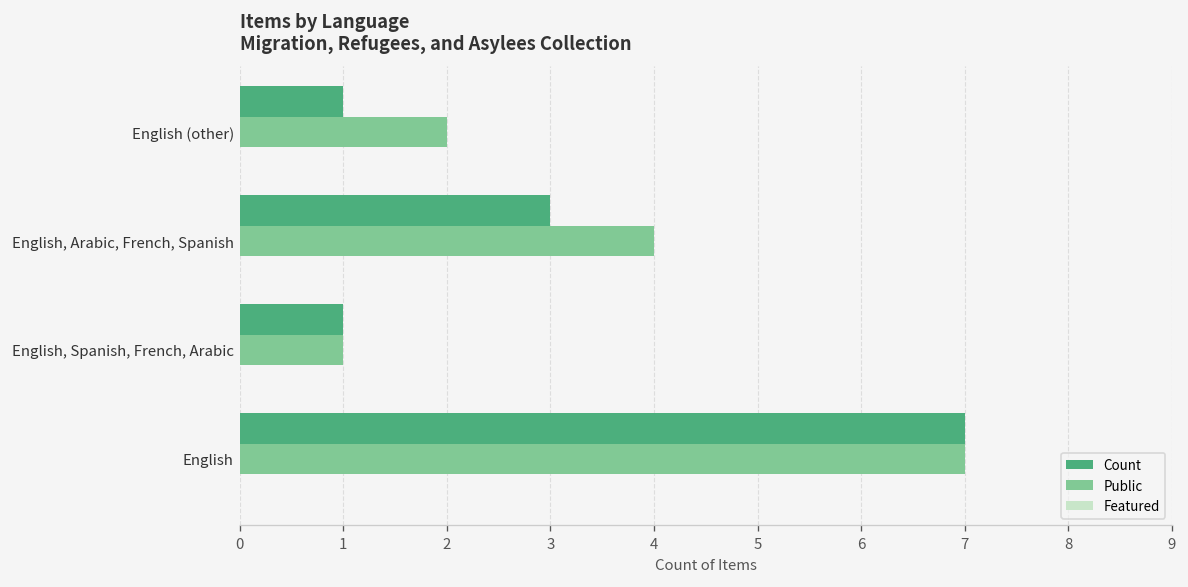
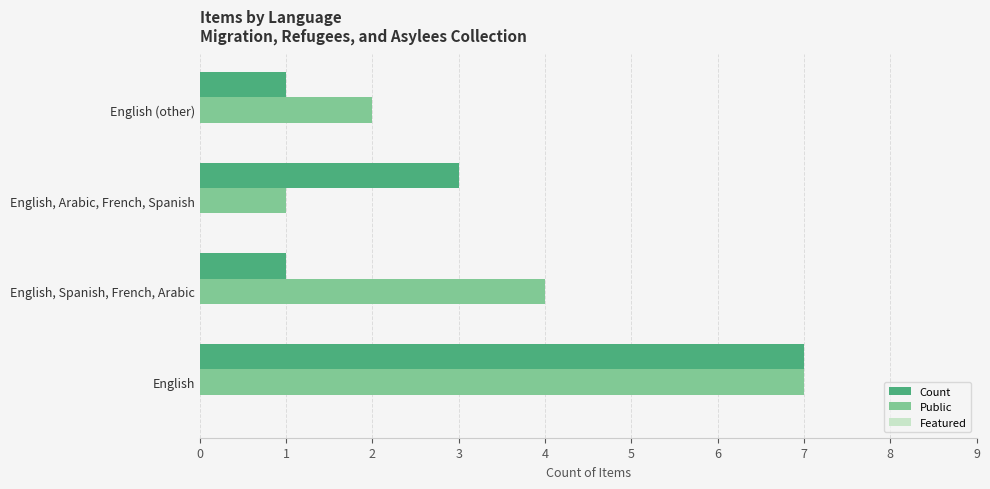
  {
    "Count": {
      "English (other)": 1,
      "English, Arabic, French, Spanish": 3,
      "English, Spanish, French, Arabic": 1,
      "English": 7
    },
    "Public": {
      "English (other)": 2,
-     "English, Arabic, French, Spanish": 4,
-     "English, Spanish, French, Arabic": 1,
+     "English, Arabic, French, Spanish": 1,
+     "English, Spanish, French, Arabic": 4,
      "English": 7
    },
    "Featured": {
      "English (other)": 0,
      "English, Arabic, French, Spanish": 0,
      "English, Spanish, French, Arabic": 0,
      "English": 0
    }
  }
